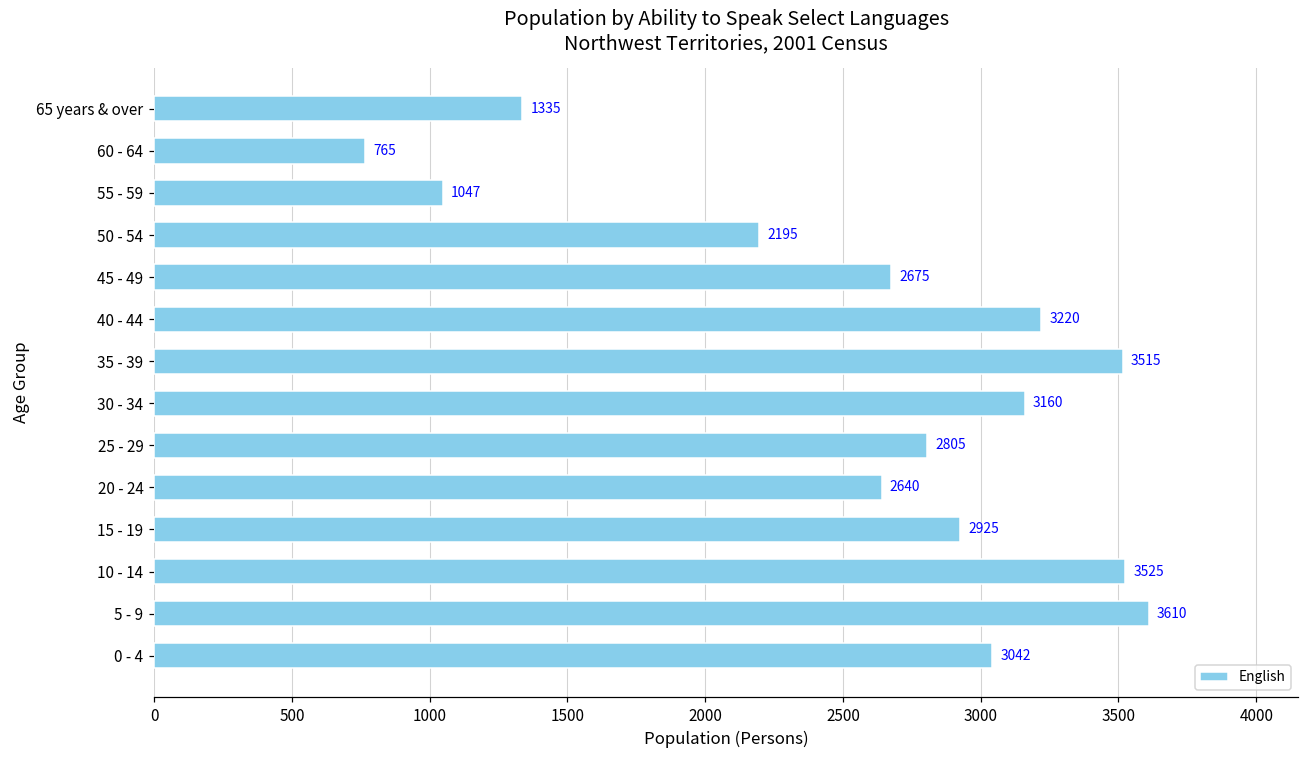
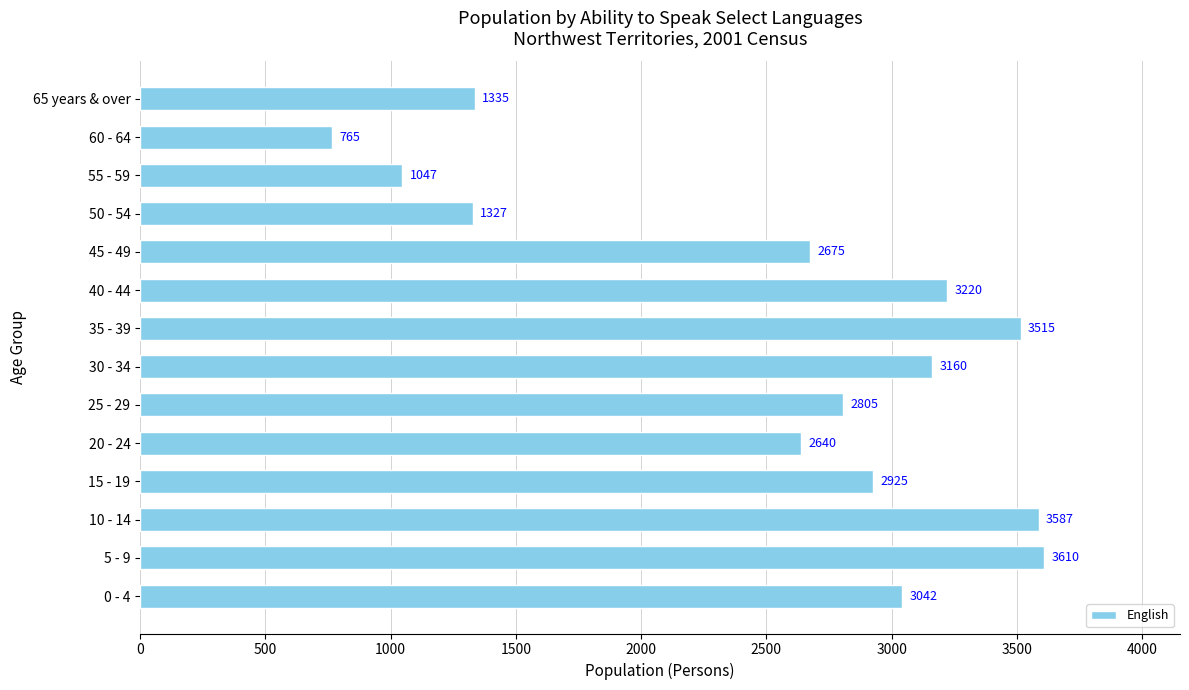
  {
    "65 years & over": 1335,
    "60 - 64": 765,
    "55 - 59": 1047,
-   "50 - 54": 2195,
+   "50 - 54": 1327,
    "45 - 49": 2675,
    "40 - 44": 3220,
    "35 - 39": 3515,
    "30 - 34": 3160,
    "25 - 29": 2805,
    "20 - 24": 2640,
    "15 - 19": 2925,
-   "10 - 14": 3525,
+   "10 - 14": 3587,
    "5 - 9": 3610,
    "0 - 4": 3042
  }
